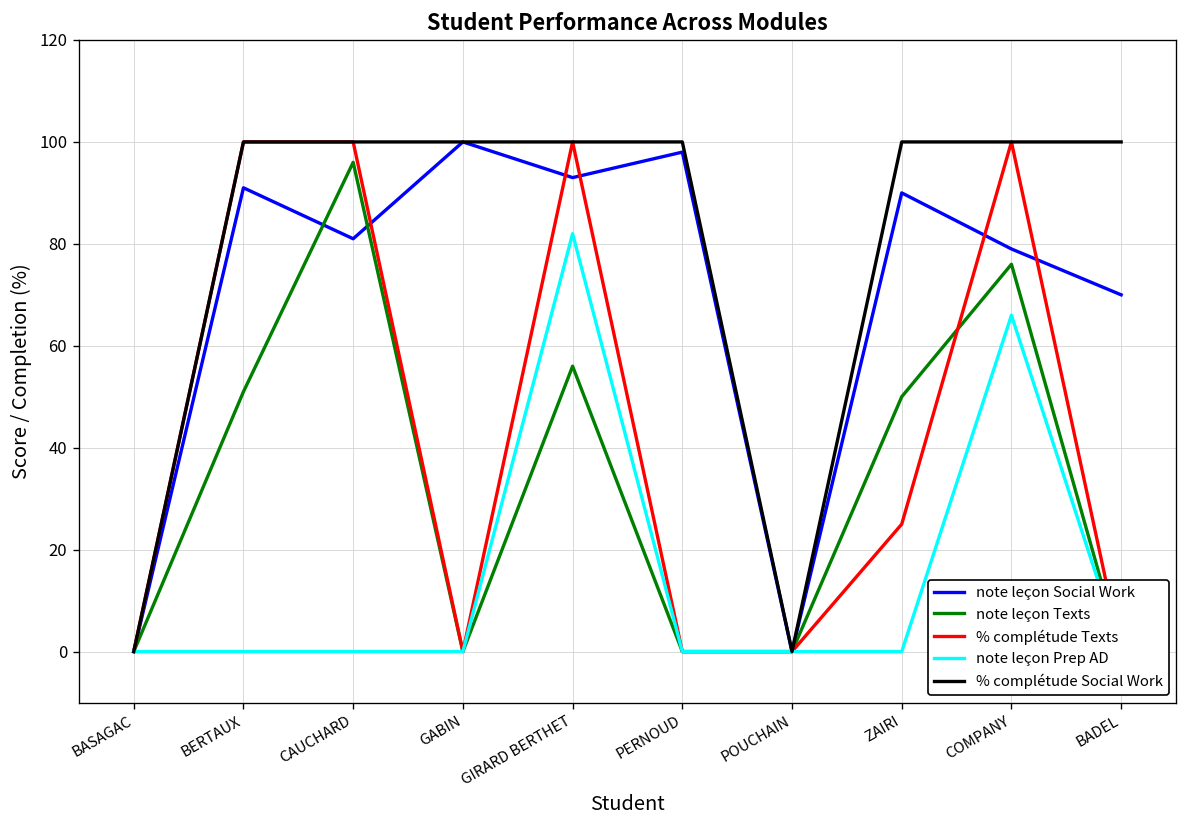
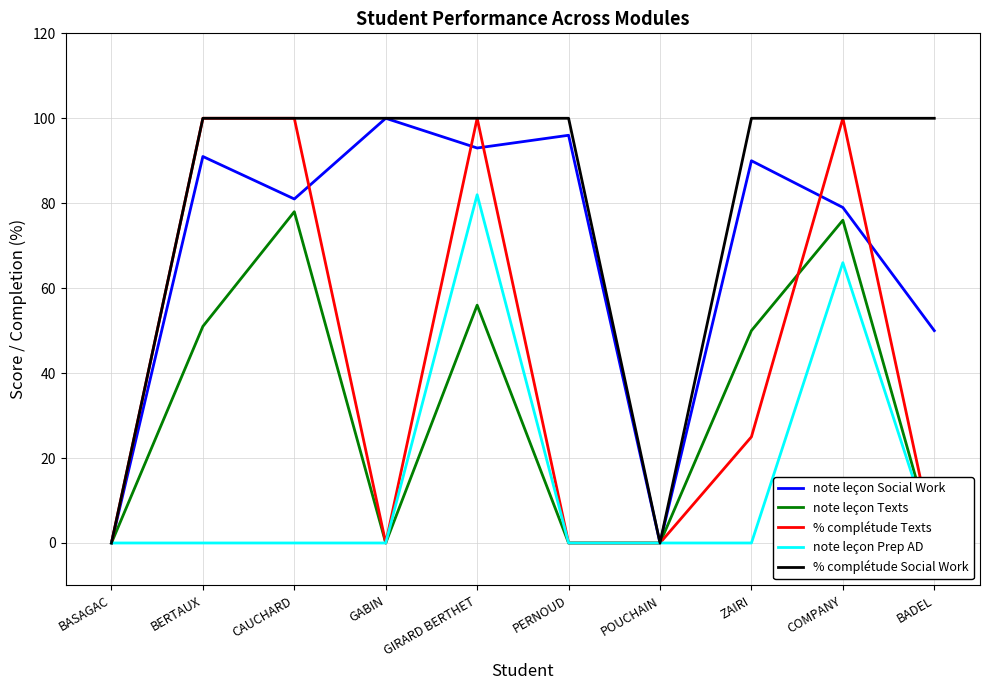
  {
    "note leçon Social Work": {
      "BERTAUX": 91,
      "CAUCHARD": 81,
      "GIRARD BERTHET": 93,
-     "PERNOUD": 98,
+     "PERNOUD": 96,
      "ZAIRI": 90,
      "COMPANY": 79,
-     "BADEL": 70
+     "BADEL": 50
    },
    "note leçon Texts": {
      "BERTAUX": 51,
-     "CAUCHARD": 96,
+     "CAUCHARD": 78,
      "GIRARD BERTHET": 56,
      "ZAIRI": 50,
      "COMPANY": 76
    },
    "% complétude Texts": {
      "ZAIRI": 25
    },
    "note leçon Prep AD": {
      "BERTAUX": 0,
      "CAUCHARD": 0,
      "GIRARD BERTHET": 82,
      "ZAIRI": 0,
      "COMPANY": 66
    },
    "% complétude Social Work": {
      "PERNOUD": 100,
      "ZAIRI": 100,
      "BADEL": 100
    }
  }
